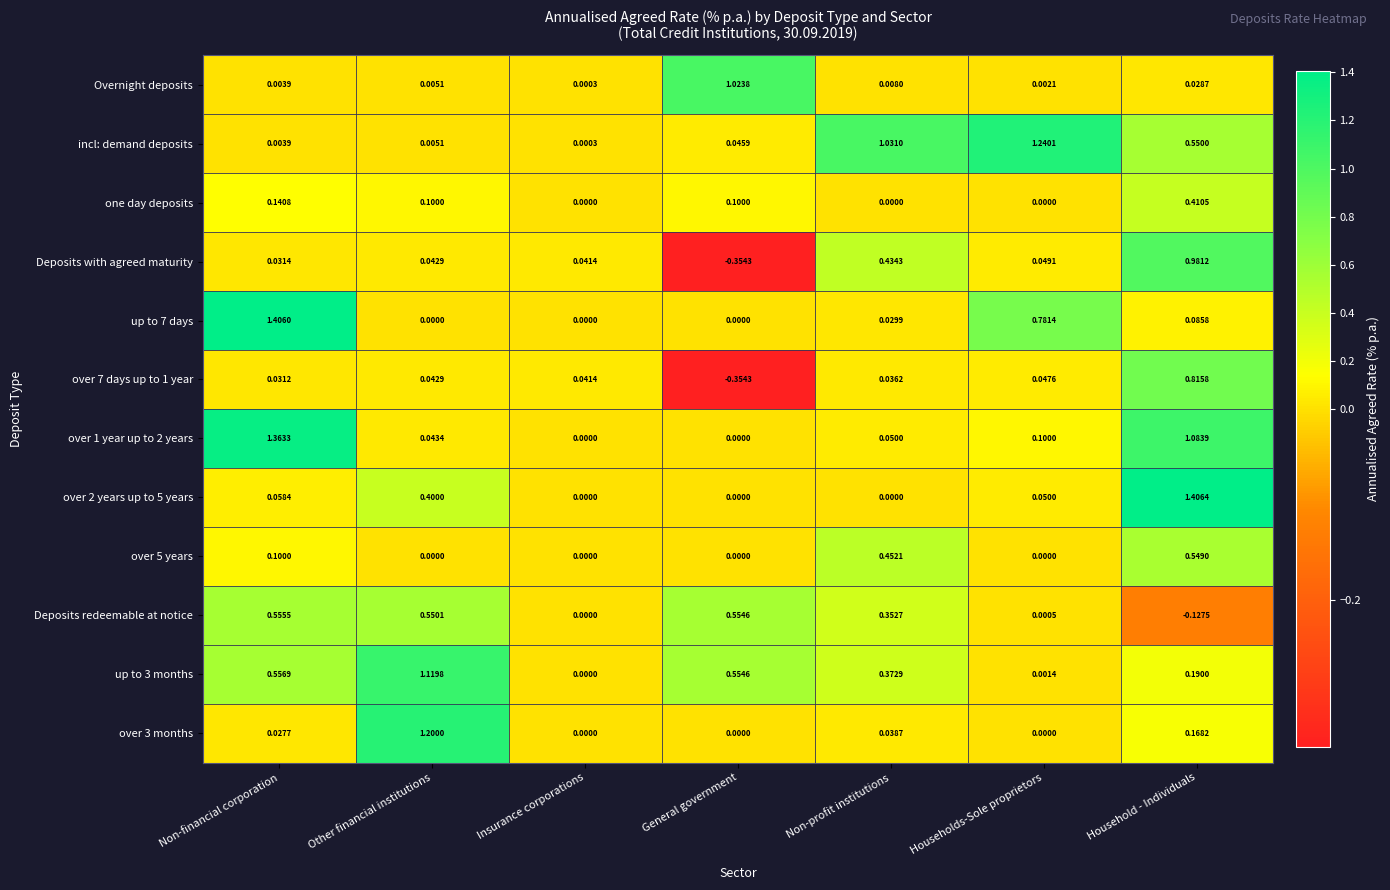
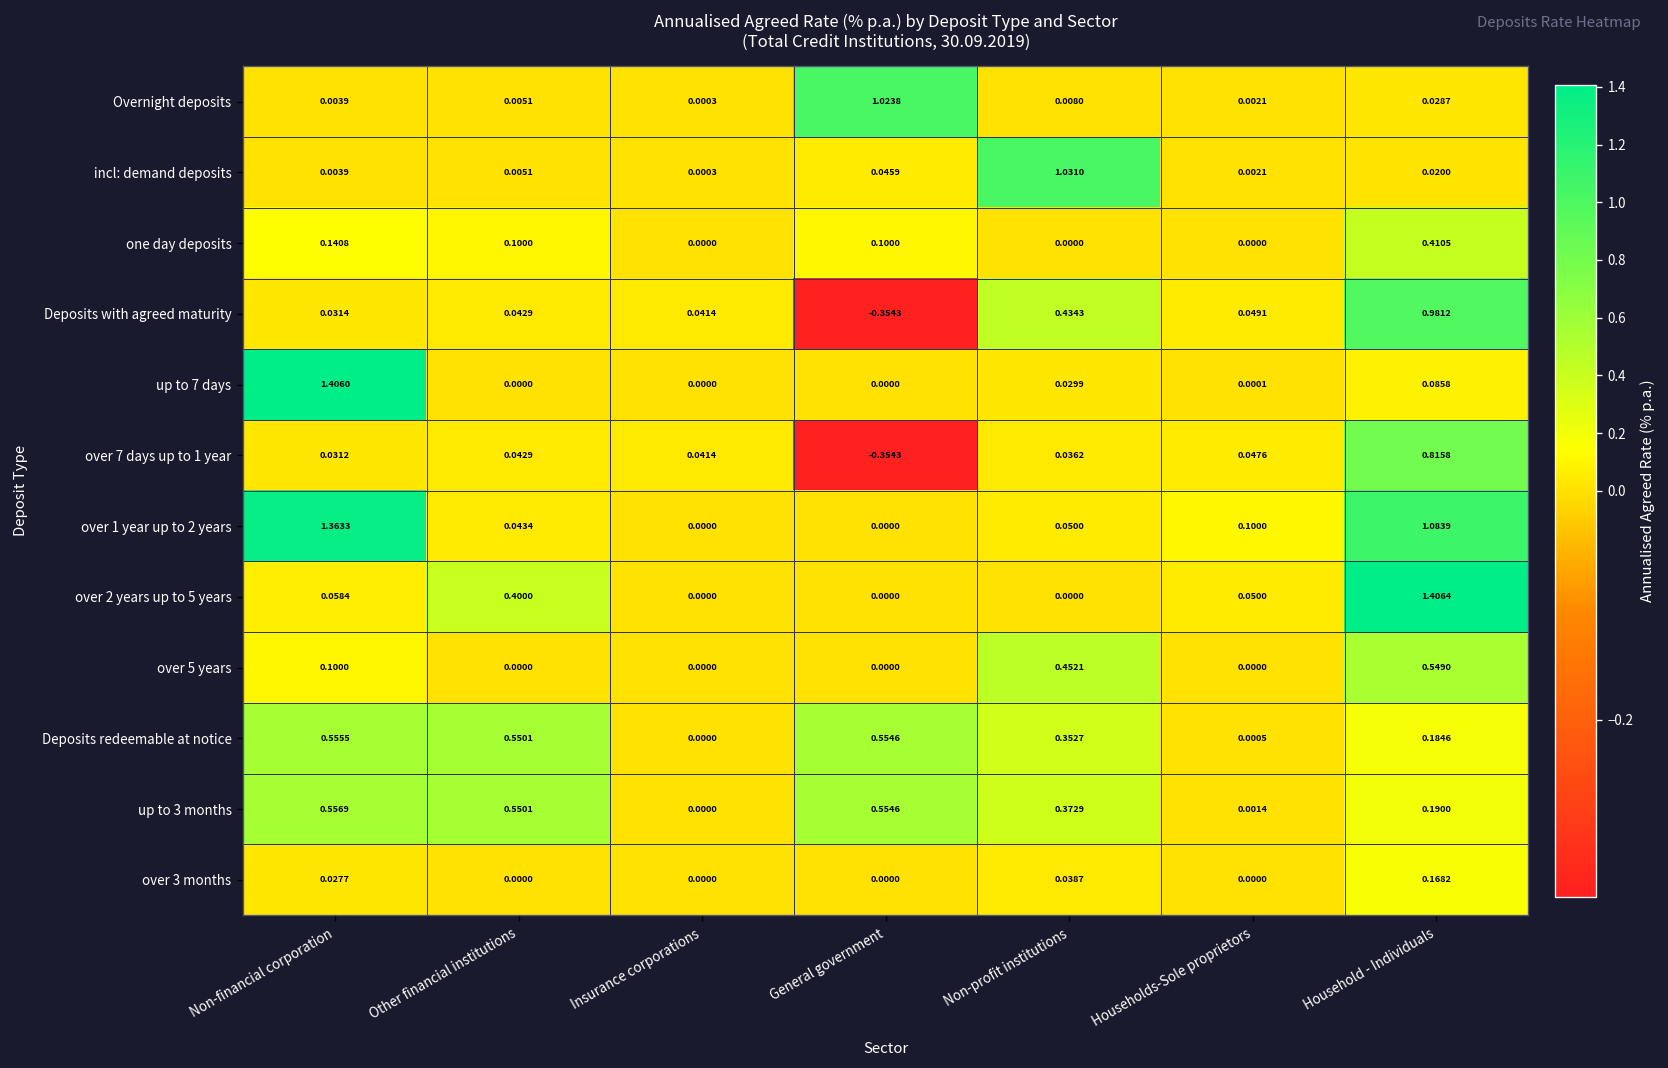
  {
    "Overnight deposits": {
      "Non-financial corporation": 0.0039,
      "Other financial institutions": 0.0051,
      "Insurance corporations": 0.0003,
      "General government": 1.0238,
      "Non-profit institutions": 0.0080,
      "Households-Sole proprietors": 0.0021,
      "Household - Individuals": 0.0287
    },
    "incl: demand deposits": {
      "Non-financial corporation": 0.0039,
      "Other financial institutions": 0.0051,
      "Insurance corporations": 0.0003,
      "General government": 0.0459,
      "Non-profit institutions": 1.0310,
-     "Households-Sole proprietors": 1.2401,
-     "Household - Individuals": 0.5500
+     "Households-Sole proprietors": 0.0021,
+     "Household - Individuals": 0.0200
    },
    "one day deposits": {
      "Non-financial corporation": 0.1408,
      "Other financial institutions": 0.1000,
      "Insurance corporations": 0.0000,
      "General government": 0.1000,
      "Non-profit institutions": 0.0000,
      "Households-Sole proprietors": 0.0000,
      "Household - Individuals": 0.4105
    },
    "Deposits with agreed maturity": {
      "Non-financial corporation": 0.0314,
      "Other financial institutions": 0.0429,
      "Insurance corporations": 0.0414,
      "General government": -0.3543,
      "Non-profit institutions": 0.4343,
      "Households-Sole proprietors": 0.0491,
      "Household - Individuals": 0.9812
    },
    "up to 7 days": {
      "Non-financial corporation": 1.4060,
      "Other financial institutions": 0.0000,
      "Insurance corporations": 0.0000,
      "General government": 0.0000,
      "Non-profit institutions": 0.0299,
-     "Households-Sole proprietors": 0.7814,
+     "Households-Sole proprietors": 0.0001,
      "Household - Individuals": 0.0858
    },
    "over 7 days up to 1 year": {
      "Non-financial corporation": 0.0312,
      "Other financial institutions": 0.0429,
      "Insurance corporations": 0.0414,
      "General government": -0.3543,
      "Non-profit institutions": 0.0362,
      "Households-Sole proprietors": 0.0476,
      "Household - Individuals": 0.8158
    },
    "over 1 year up to 2 years": {
      "Non-financial corporation": 1.3633,
      "Other financial institutions": 0.0434,
      "Insurance corporations": 0.0000,
      "General government": 0.0000,
      "Non-profit institutions": 0.0500,
      "Households-Sole proprietors": 0.1000,
      "Household - Individuals": 1.0839
    },
    "over 2 years up to 5 years": {
      "Non-financial corporation": 0.0584,
      "Other financial institutions": 0.4000,
      "Insurance corporations": 0.0000,
      "General government": 0.0000,
      "Non-profit institutions": 0.0000,
      "Households-Sole proprietors": 0.0500,
      "Household - Individuals": 1.4064
    },
    "over 5 years": {
      "Non-financial corporation": 0.1000,
      "Other financial institutions": 0.0000,
      "Insurance corporations": 0.0000,
      "General government": 0.0000,
      "Non-profit institutions": 0.4521,
      "Households-Sole proprietors": 0.0000,
      "Household - Individuals": 0.5490
    },
    "Deposits redeemable at notice": {
      "Non-financial corporation": 0.5555,
      "Other financial institutions": 0.5501,
      "Insurance corporations": 0.0000,
      "General government": 0.5546,
      "Non-profit institutions": 0.3527,
      "Households-Sole proprietors": 0.0005,
-     "Household - Individuals": -0.1275
+     "Household - Individuals": 0.1846
    },
    "up to 3 months": {
      "Non-financial corporation": 0.5569,
-     "Other financial institutions": 1.1198,
+     "Other financial institutions": 0.5501,
      "Insurance corporations": 0.0000,
      "General government": 0.5546,
      "Non-profit institutions": 0.3729,
      "Households-Sole proprietors": 0.0014,
      "Household - Individuals": 0.1900
    },
    "over 3 months": {
      "Non-financial corporation": 0.0277,
-     "Other financial institutions": 1.2000,
+     "Other financial institutions": 0.0000,
      "Insurance corporations": 0.0000,
      "General government": 0.0000,
      "Non-profit institutions": 0.0387,
      "Households-Sole proprietors": 0.0000,
      "Household - Individuals": 0.1682
    }
  }
